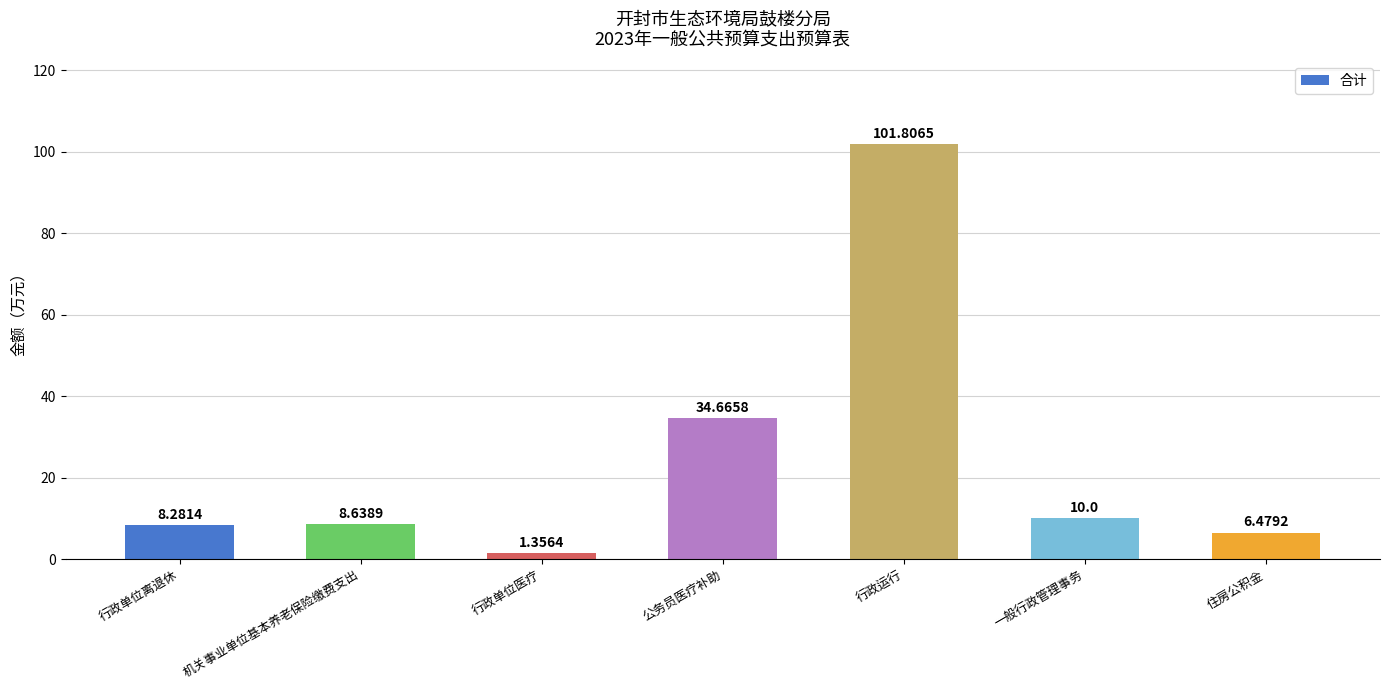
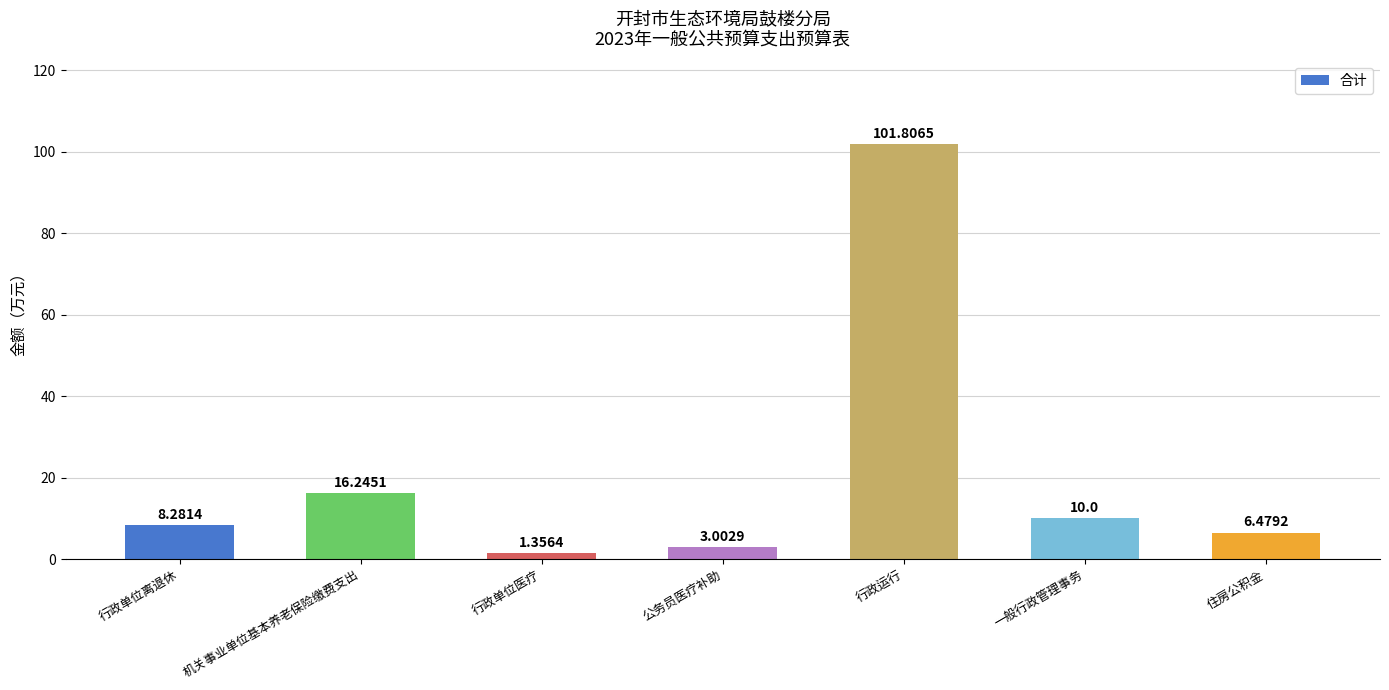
  {
    "行政单位离退休": 8.2814,
-   "机关事业单位基本养老保险缴费支出": 8.6389,
+   "机关事业单位基本养老保险缴费支出": 16.2451,
    "行政单位医疗": 1.3564,
-   "公务员医疗补助": 34.6658,
+   "公务员医疗补助": 3.0029,
    "行政运行": 101.8065,
    "一般行政管理事务": 10.0,
    "住房公积金": 6.4792
  }
